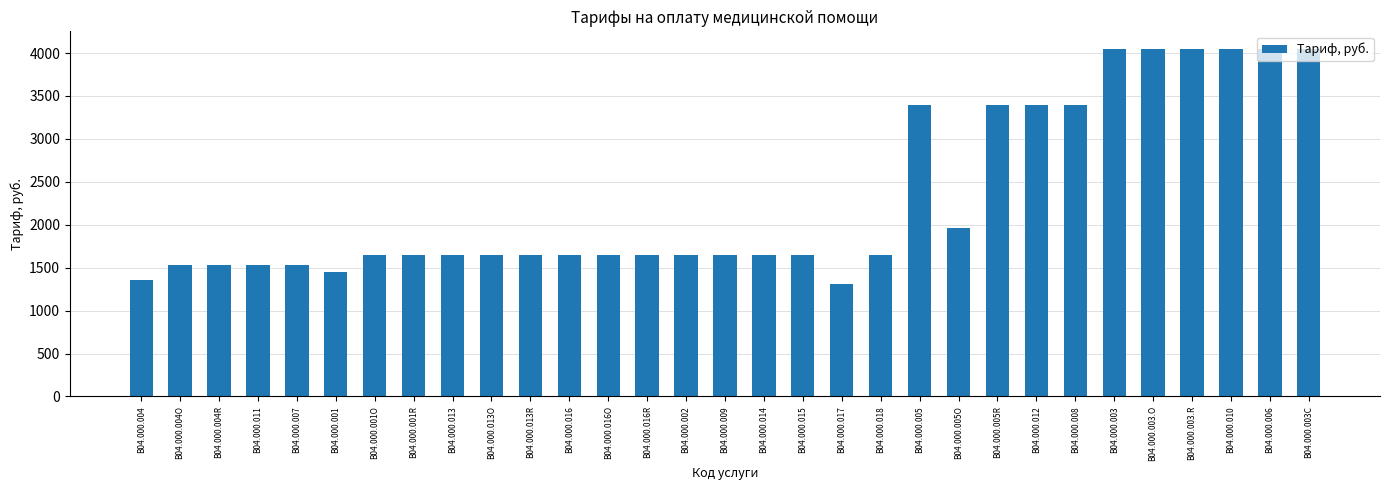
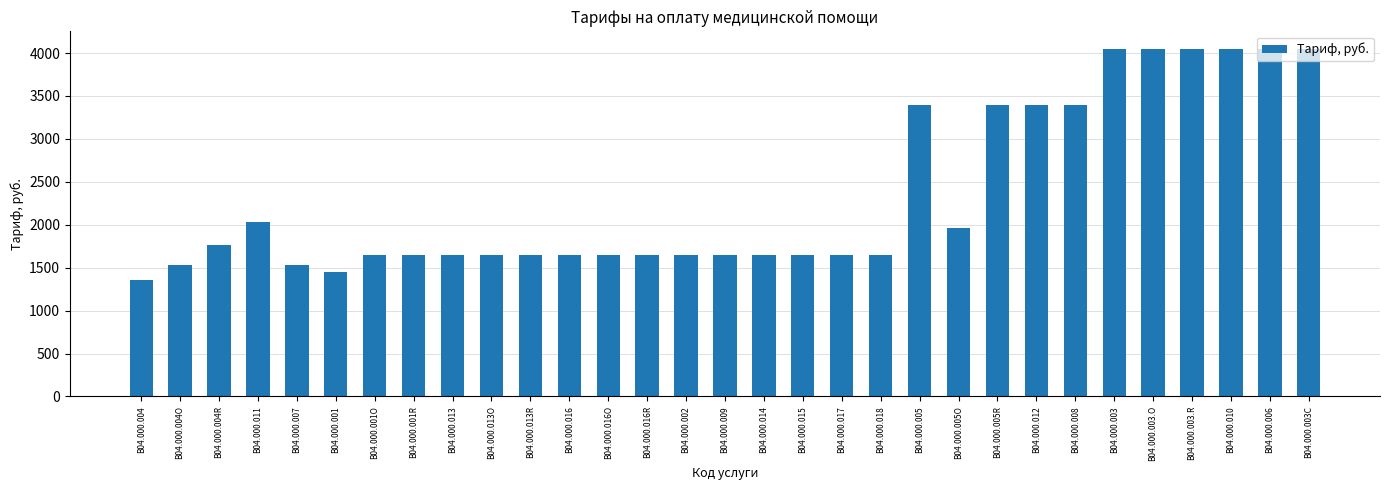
  {
    "B04.000.004": 1400,
    "B04.000.004O": 1500,
-   "B04.000.004R": 1500,
-   "B04.000.011": 1500,
+   "B04.000.004R": 1800,
+   "B04.000.011": 2000,
    "B04.000.007": 1500,
    "B04.000.001": 1500,
    "B04.000.001O": 1600,
    "B04.000.001R": 1600,
    "B04.000.013": 1600,
    "B04.000.013O": 1600,
    "B04.000.013R": 1600,
    "B04.000.016": 1600,
    "B04.000.016O": 1600,
    "B04.000.016R": 1600,
    "B04.000.002": 1600,
    "B04.000.009": 1600,
    "B04.000.014": 1600,
    "B04.000.015": 1600,
-   "B04.000.017": 1300,
+   "B04.000.017": 1600,
    "B04.000.018": 1600,
    "B04.000.005": 3400,
    "B04.000.005O": 2000,
    "B04.000.005R": 3400,
    "B04.000.012": 3400,
    "B04.000.008": 3400,
    "B04.000.003": 4100,
    "B04.000.003.O": 4100,
    "B04.000.003.R": 4100,
    "B04.000.010": 4100
  }
